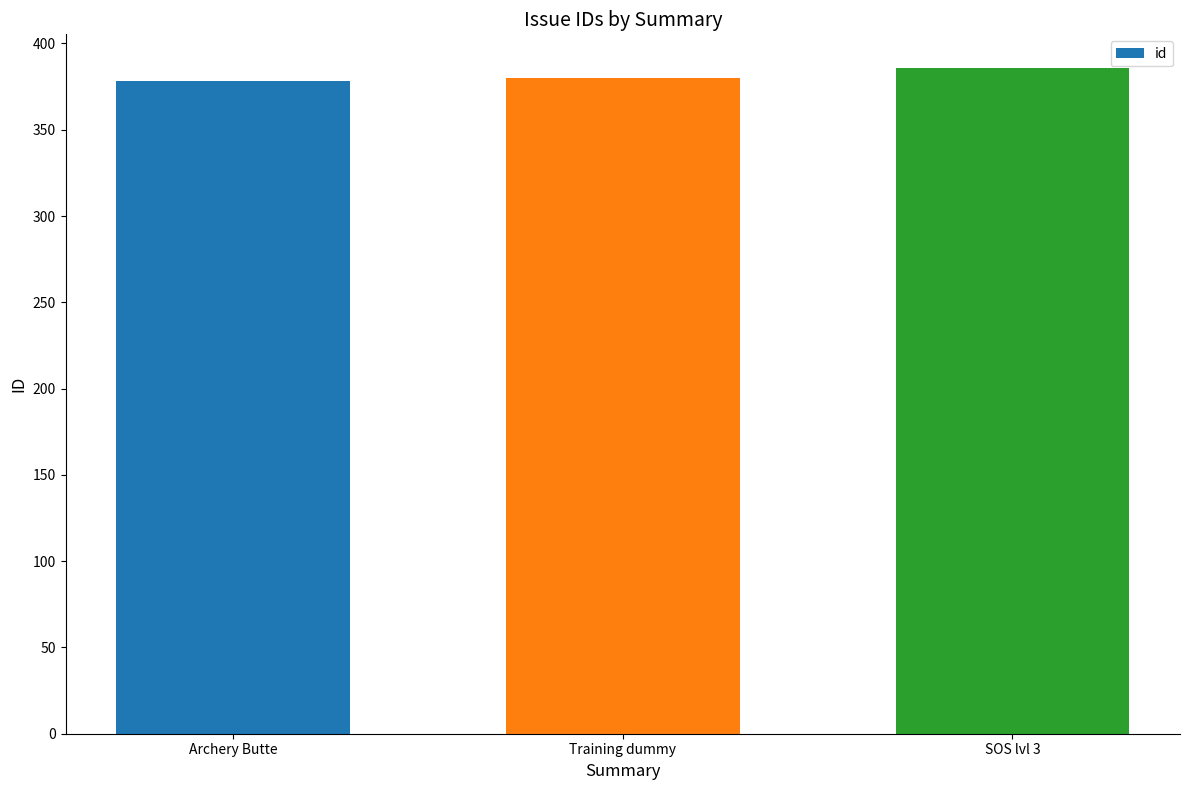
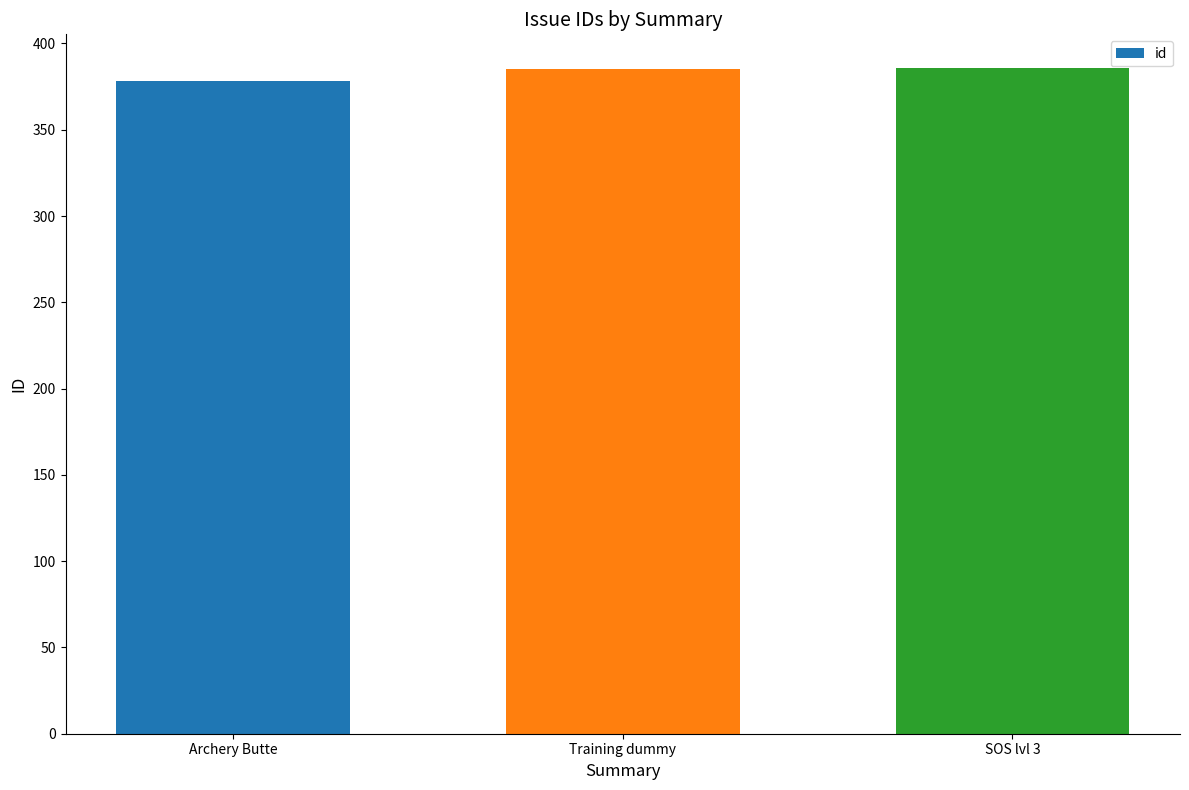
  {
    "Archery Butte": 378,
-   "Training dummy": 380,
+   "Training dummy": 385,
    "SOS lvl 3": 386
  }
